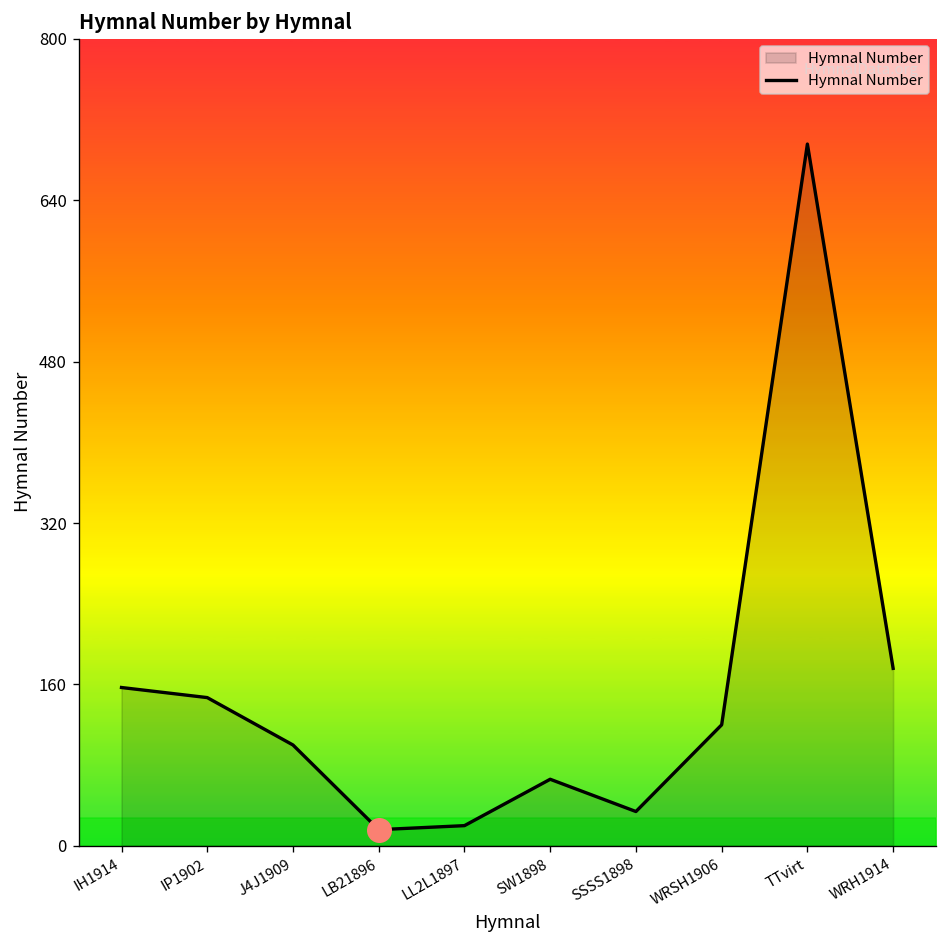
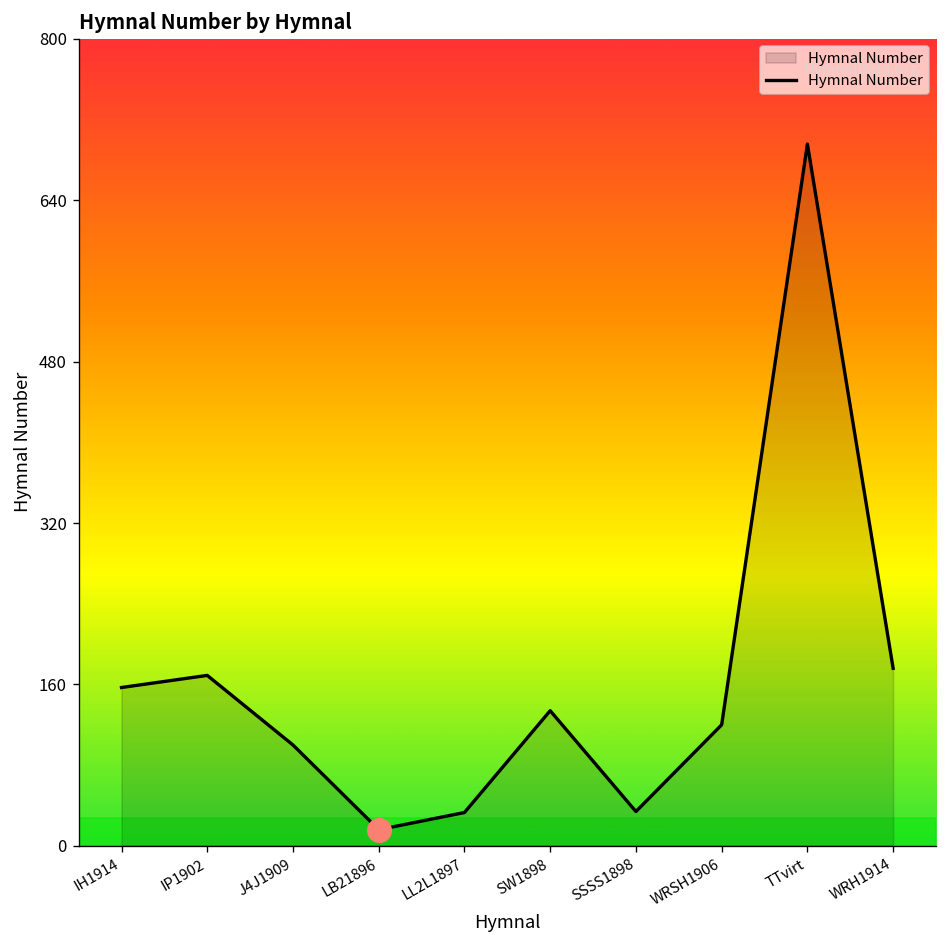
  {
    "Hymnal Number": {
      "IH1914": 160,
-     "IP1902": 150,
+     "IP1902": 170,
      "J4J1909": 100,
-     "LL2L1897": 20,
-     "SW1898": 70,
+     "LL2L1897": 30,
+     "SW1898": 130,
      "SSSS1898": 30,
      "WRSH1906": 120,
      "TTvirt": 700,
      "WRH1914": 180
    }
  }
